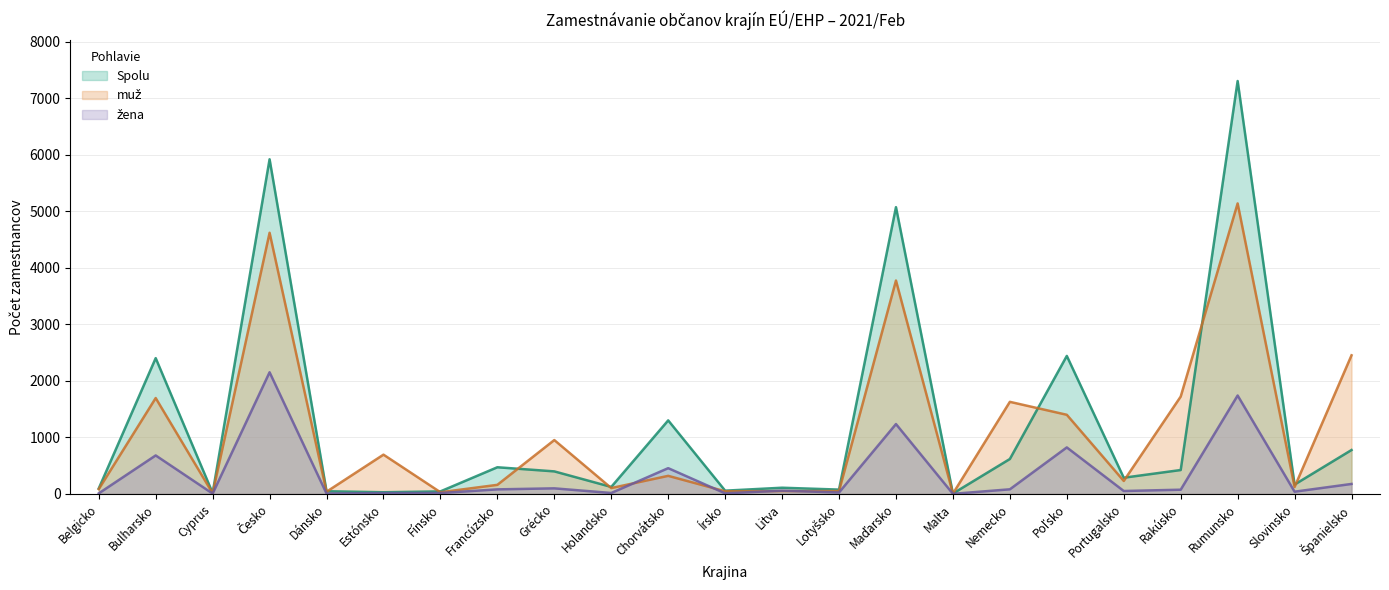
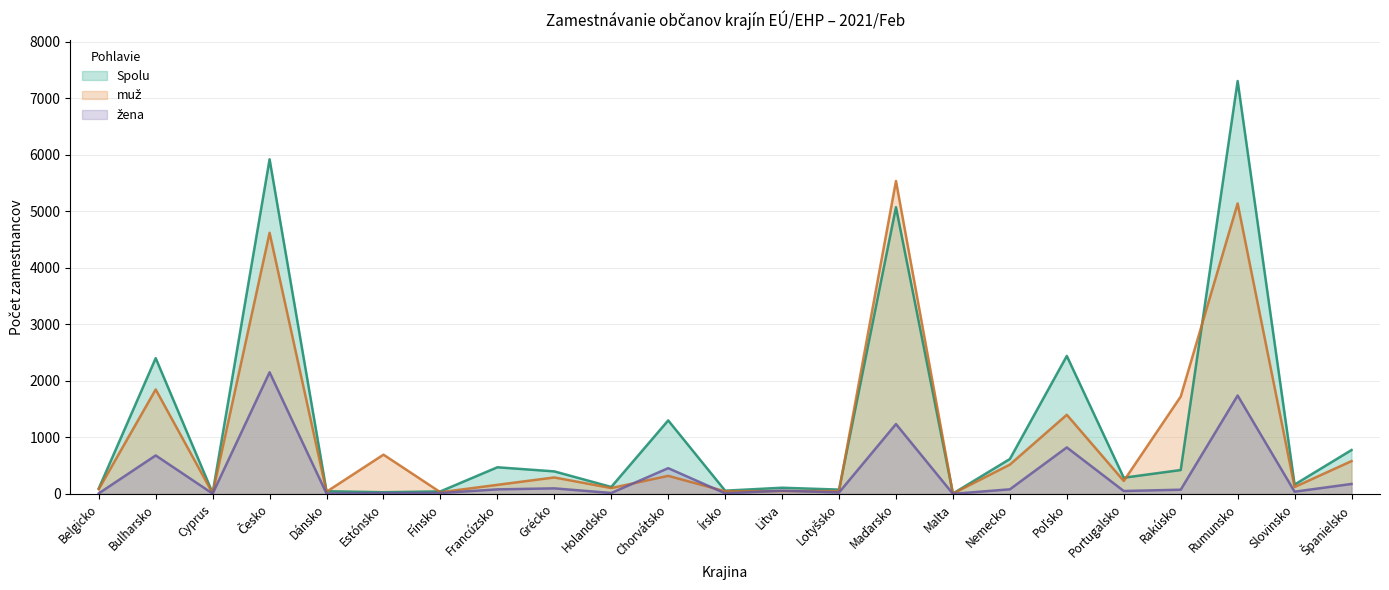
  {
    "muž": {
-     "Bulharsko": 1700,
+     "Bulharsko": 1800,
      "Česko": 4600,
      "Estónsko": 700,
      "Francúzsko": 200,
-     "Grécko": 1000,
+     "Grécko": 300,
      "Chorvátsko": 300,
-     "Maďarsko": 3800,
-     "Nemecko": 1600,
+     "Maďarsko": 5500,
+     "Nemecko": 500,
      "Poľsko": 1400,
      "Portugalsko": 200,
      "Rakúsko": 1700,
      "Rumunsko": 5100,
-     "Španielsko": 2500
+     "Španielsko": 600
    }
  }
